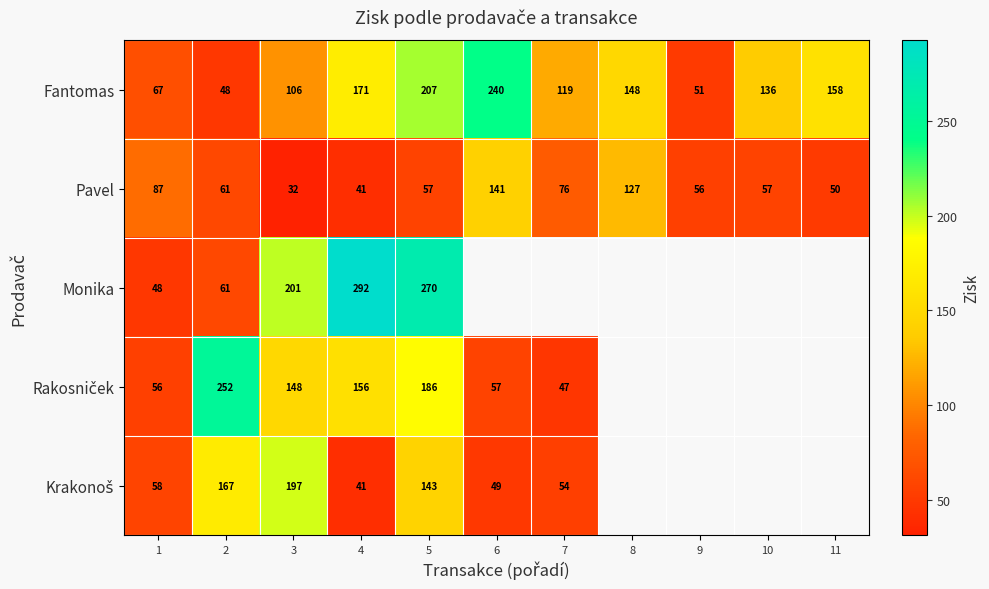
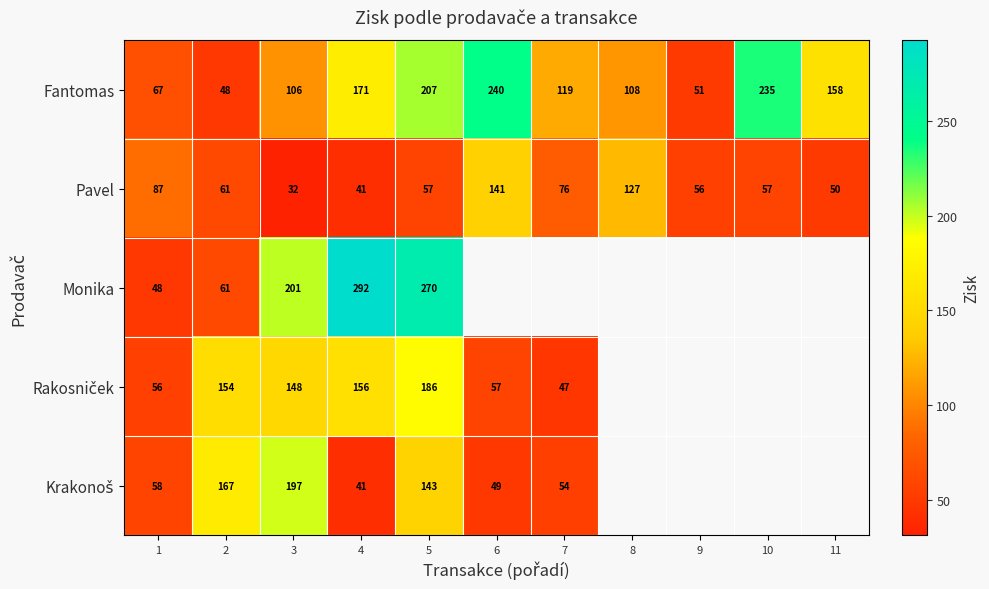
  {
    "Fantomas": {
      "1": 67,
      "2": 48,
      "3": 106,
      "4": 171,
      "5": 207,
      "6": 240,
      "7": 119,
-     "8": 148,
+     "8": 108,
      "9": 51,
-     "10": 136,
+     "10": 235,
      "11": 158
    },
    "Pavel": {
      "1": 87,
      "2": 61,
      "3": 32,
      "4": 41,
      "5": 57,
      "6": 141,
      "7": 76,
      "8": 127,
      "9": 56,
      "10": 57,
      "11": 50
    },
    "Monika": {
      "1": 48,
      "2": 61,
      "3": 201,
      "4": 292,
      "5": 270
    },
    "Rakosniček": {
      "1": 56,
-     "2": 252,
+     "2": 154,
      "3": 148,
      "4": 156,
      "5": 186,
      "6": 57,
      "7": 47
    },
    "Krakonoš": {
      "1": 58,
      "2": 167,
      "3": 197,
      "4": 41,
      "5": 143,
      "6": 49,
      "7": 54
    }
  }
